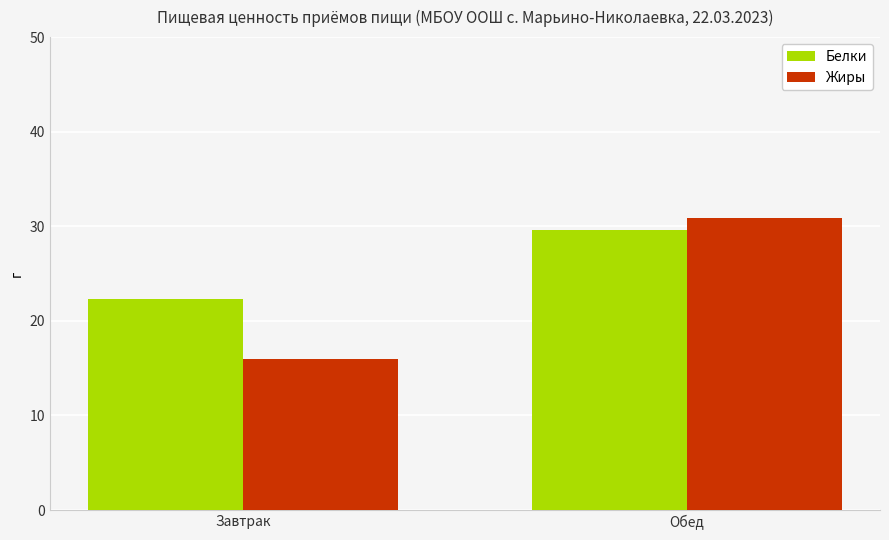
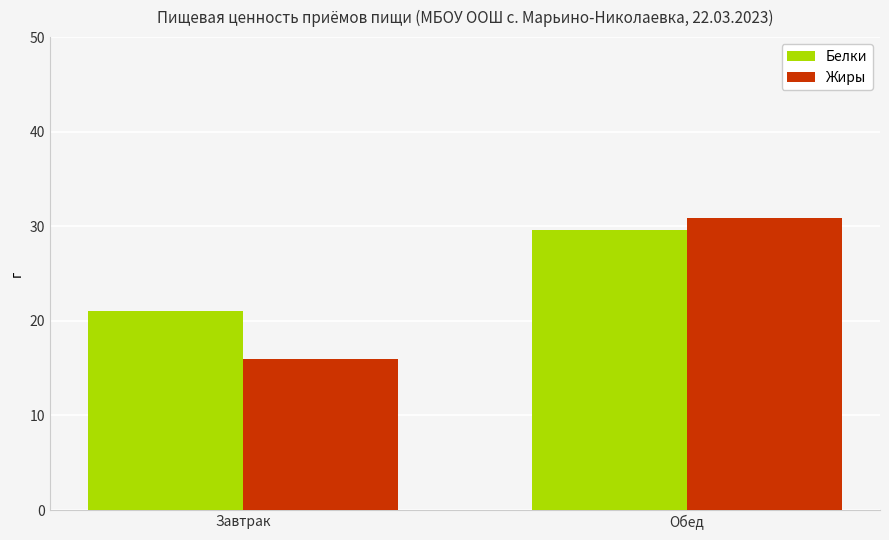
  {
    "Белки": {
-     "Завтрак": 22,
+     "Завтрак": 21,
      "Обед": 30
    },
    "Жиры": {
      "Завтрак": 16,
      "Обед": 31
    }
  }
